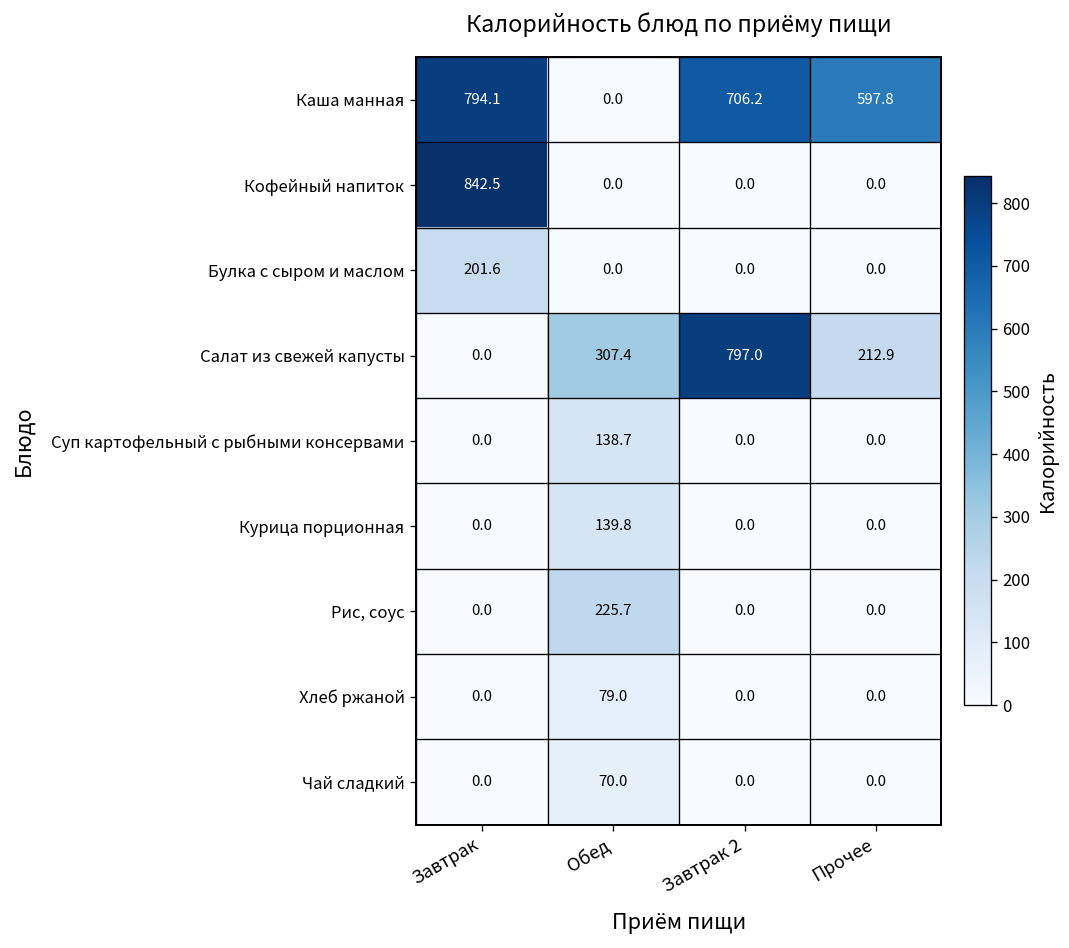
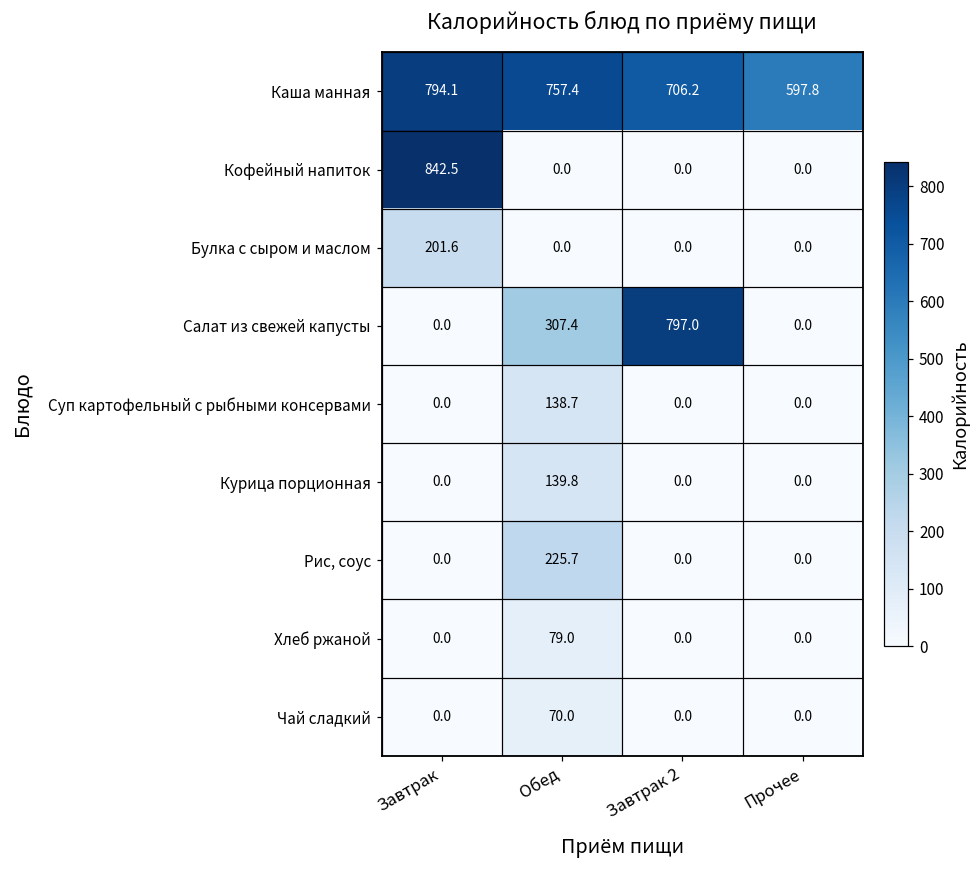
  {
    "Каша манная": {
      "Завтрак": 794.1,
-     "Обед": 0.0,
+     "Обед": 757.4,
      "Завтрак 2": 706.2,
      "Прочее": 597.8
    },
    "Кофейный напиток": {
      "Завтрак": 842.5,
      "Обед": 0.0,
      "Завтрак 2": 0.0,
      "Прочее": 0.0
    },
    "Булка с сыром и маслом": {
      "Завтрак": 201.6,
      "Обед": 0.0,
      "Завтрак 2": 0.0,
      "Прочее": 0.0
    },
    "Салат из свежей капусты": {
      "Завтрак": 0.0,
      "Обед": 307.4,
      "Завтрак 2": 797.0,
-     "Прочее": 212.9
+     "Прочее": 0.0
    },
    "Суп картофельный с рыбными консервами": {
      "Завтрак": 0.0,
      "Обед": 138.7,
      "Завтрак 2": 0.0,
      "Прочее": 0.0
    },
    "Курица порционная": {
      "Завтрак": 0.0,
      "Обед": 139.8,
      "Завтрак 2": 0.0,
      "Прочее": 0.0
    },
    "Рис, соус": {
      "Завтрак": 0.0,
      "Обед": 225.7,
      "Завтрак 2": 0.0,
      "Прочее": 0.0
    },
    "Хлеб ржаной": {
      "Завтрак": 0.0,
      "Обед": 79.0,
      "Завтрак 2": 0.0,
      "Прочее": 0.0
    },
    "Чай сладкий": {
      "Завтрак": 0.0,
      "Обед": 70.0,
      "Завтрак 2": 0.0,
      "Прочее": 0.0
    }
  }
